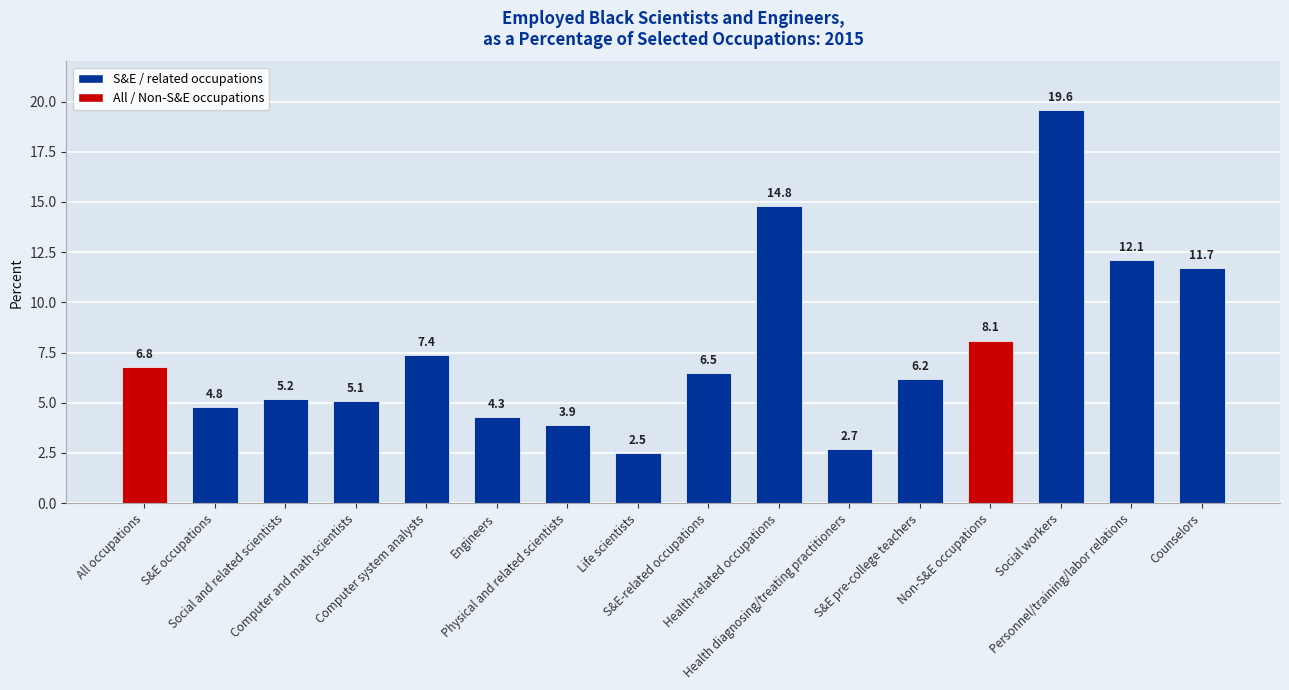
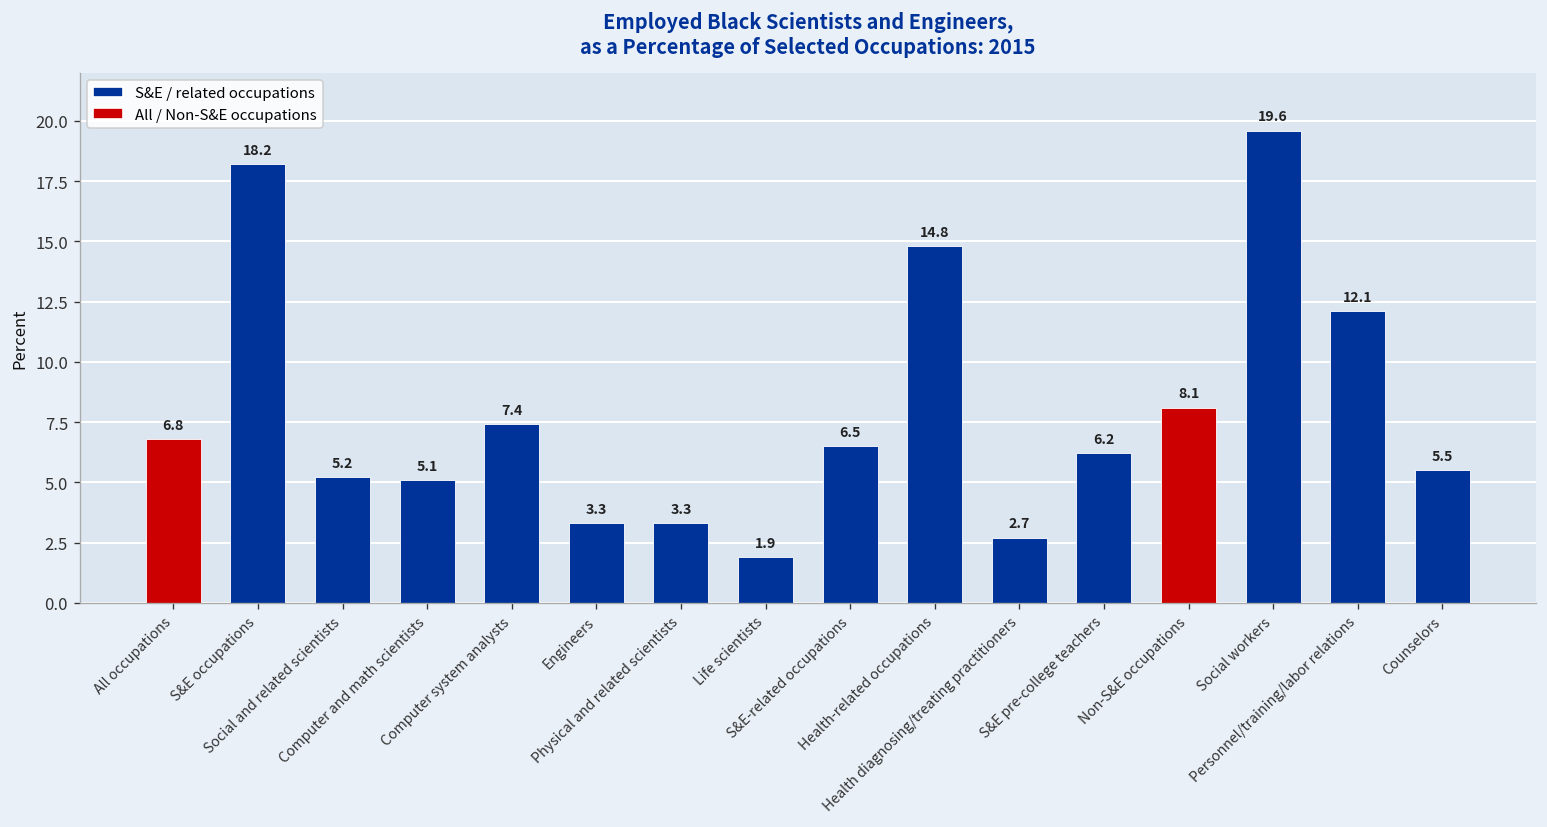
  {
    "All occupations": 6.8,
-   "S&E occupations": 4.8,
+   "S&E occupations": 18.2,
    "Social and related scientists": 5.2,
    "Computer and math scientists": 5.1,
    "Computer system analysts": 7.4,
-   "Engineers": 4.3,
-   "Physical and related scientists": 3.9,
-   "Life scientists": 2.5,
+   "Engineers": 3.3,
+   "Physical and related scientists": 3.3,
+   "Life scientists": 1.9,
    "S&E-related occupations": 6.5,
    "Health-related occupations": 14.8,
    "Health diagnosing/treating practitioners": 2.7,
    "S&E pre-college teachers": 6.2,
    "Non-S&E occupations": 8.1,
    "Social workers": 19.6,
    "Personnel/training/labor relations": 12.1,
-   "Counselors": 11.7
+   "Counselors": 5.5
  }
